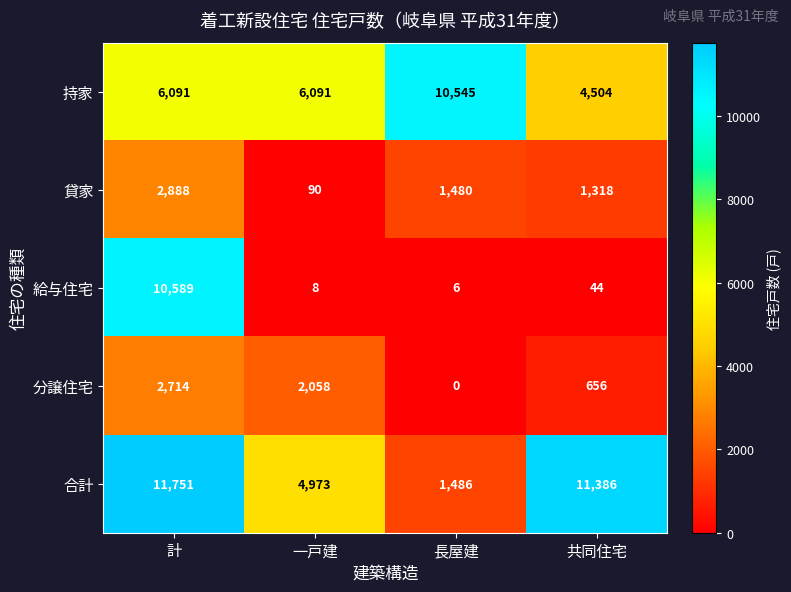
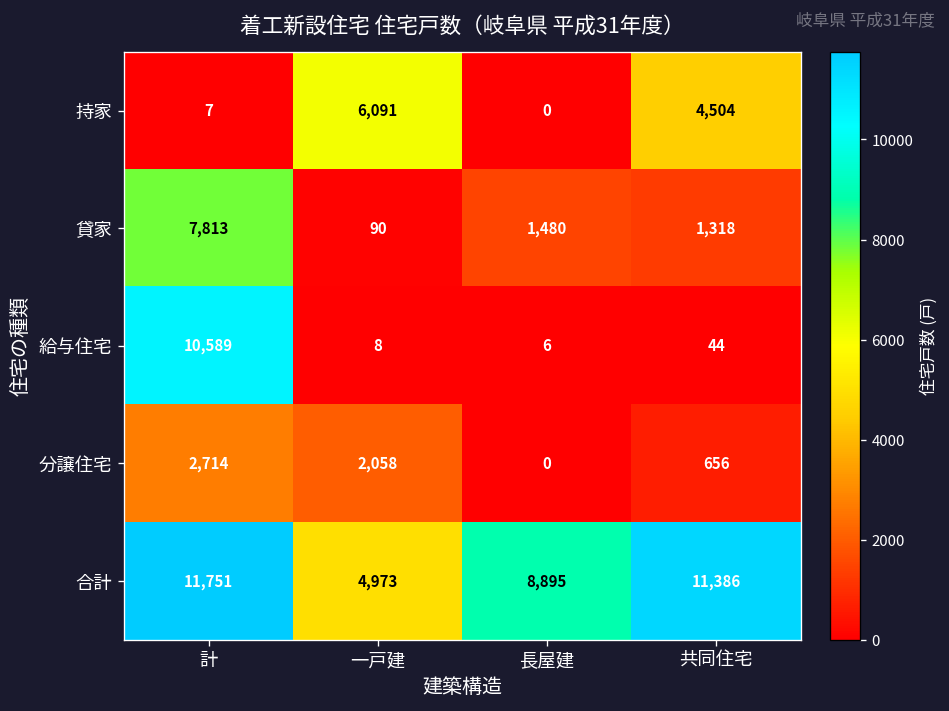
  {
    "持家": {
-     "計": "6,091",
+     "計": "7",
      "一戸建": "6,091",
-     "長屋建": "10,545",
+     "長屋建": "0",
      "共同住宅": "4,504"
    },
    "貸家": {
-     "計": "2,888",
+     "計": "7,813",
      "一戸建": "90",
      "長屋建": "1,480",
      "共同住宅": "1,318"
    },
    "給与住宅": {
      "計": "10,589",
      "一戸建": "8",
      "長屋建": "6",
      "共同住宅": "44"
    },
    "分譲住宅": {
      "計": "2,714",
      "一戸建": "2,058",
      "長屋建": "0",
      "共同住宅": "656"
    },
    "合計": {
      "計": "11,751",
      "一戸建": "4,973",
-     "長屋建": "1,486",
+     "長屋建": "8,895",
      "共同住宅": "11,386"
    }
  }
